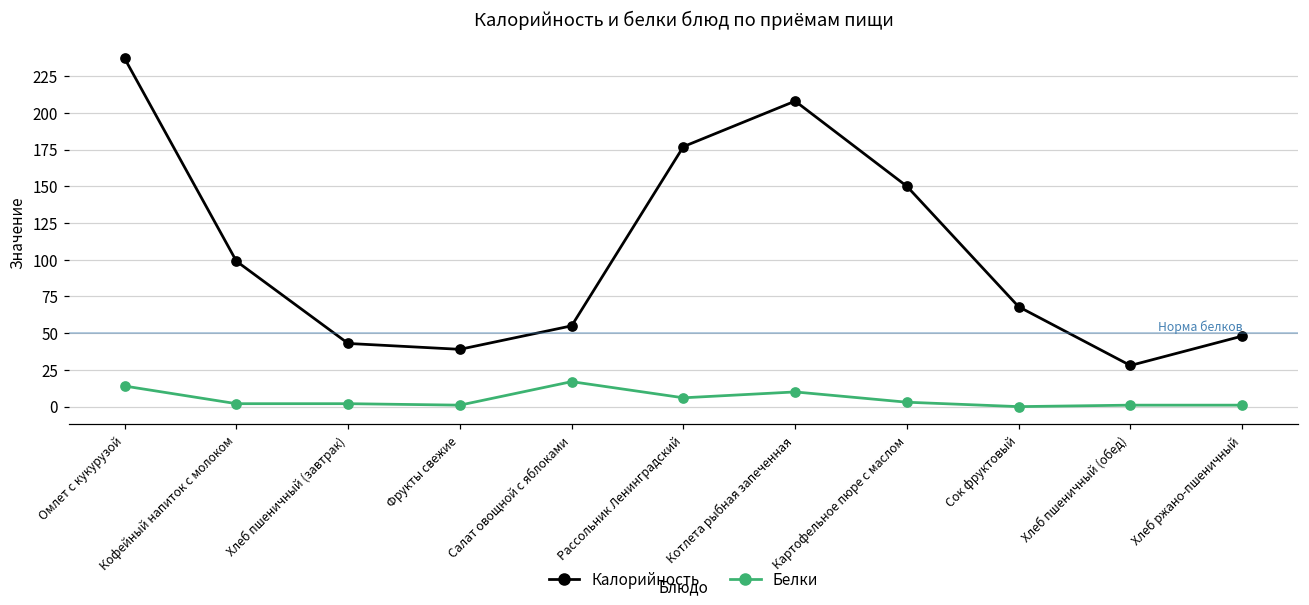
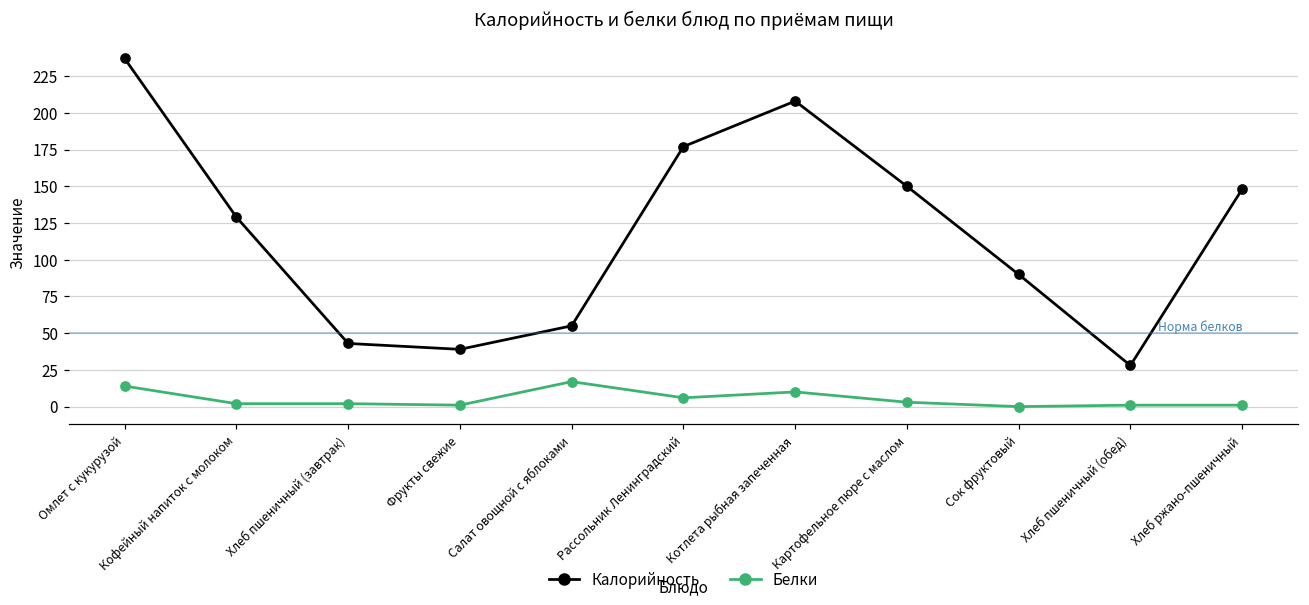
  {
    "Калорийность": {
      "Омлет с кукурузой": 237,
-     "Кофейный напиток с молоком": 99,
+     "Кофейный напиток с молоком": 129,
      "Хлеб пшеничный (завтрак)": 43,
      "Фрукты свежие": 39,
      "Салат овощной с яблоками": 55,
      "Рассольник Ленинградский": 177,
      "Котлета рыбная запеченная": 208,
      "Картофельное пюре с маслом": 150,
-     "Сок фруктовый": 68,
+     "Сок фруктовый": 90,
      "Хлеб пшеничный (обед)": 28,
-     "Хлеб ржано-пшеничный": 48
+     "Хлеб ржано-пшеничный": 148
    },
    "Белки": {
      "Омлет с кукурузой": 14,
      "Кофейный напиток с молоком": 2,
      "Хлеб пшеничный (завтрак)": 2,
      "Фрукты свежие": 1,
      "Салат овощной с яблоками": 17,
      "Рассольник Ленинградский": 6,
      "Котлета рыбная запеченная": 10,
      "Картофельное пюре с маслом": 3,
      "Сок фруктовый": 0,
      "Хлеб пшеничный (обед)": 1,
      "Хлеб ржано-пшеничный": 1
    }
  }
